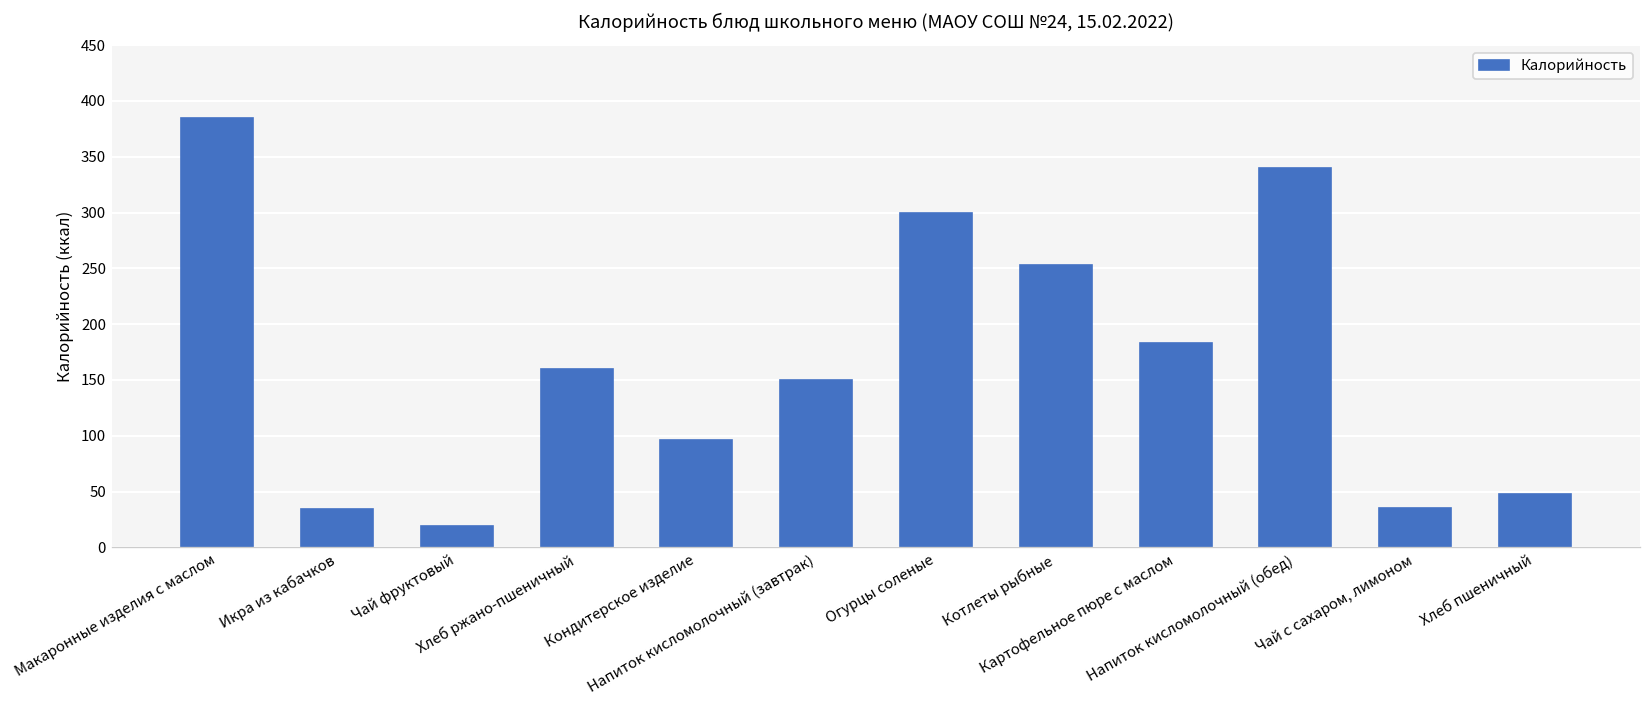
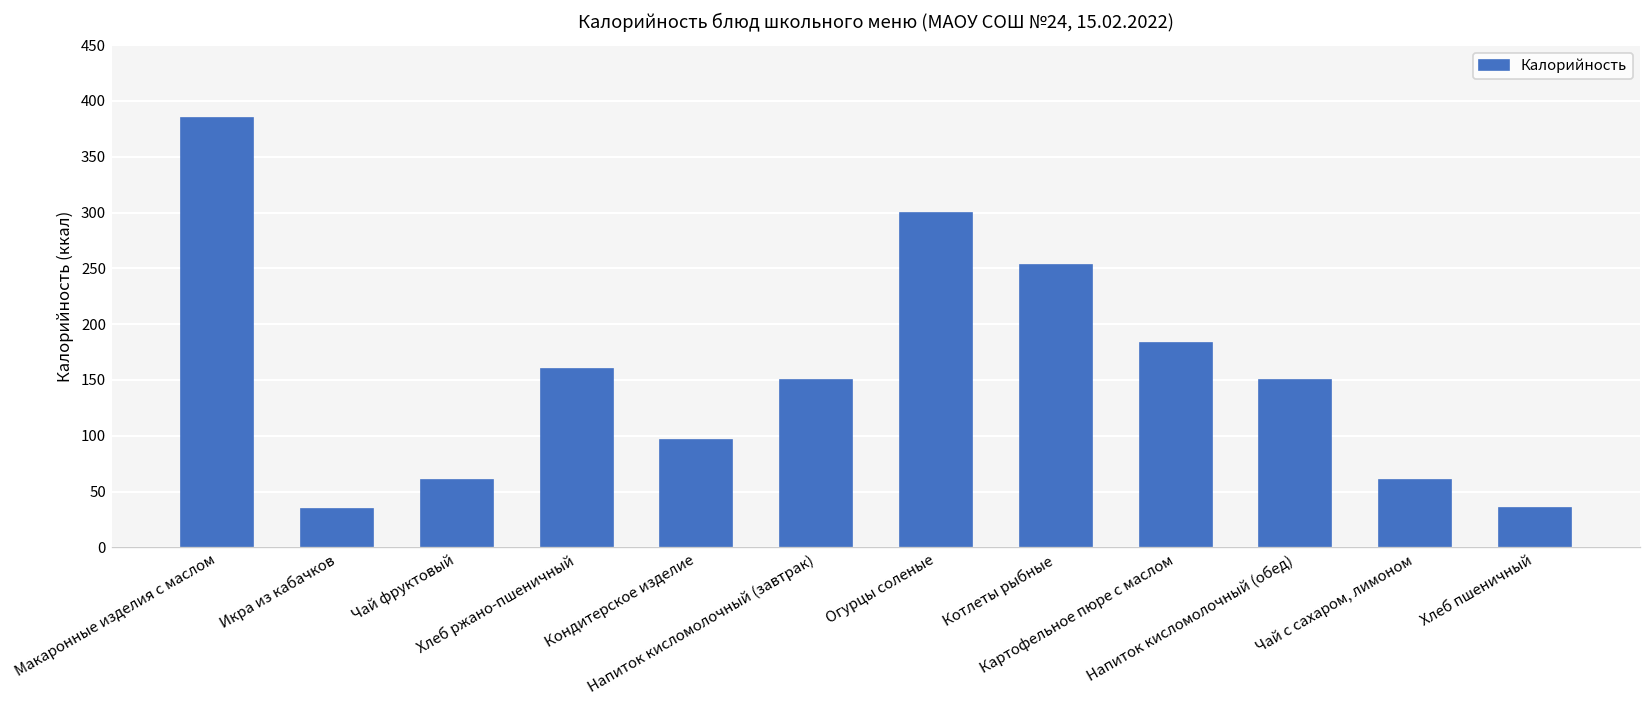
  {
    "Макаронные изделия с маслом": 380,
    "Икра из кабачков": 30,
-   "Чай фруктовый": 20,
+   "Чай фруктовый": 60,
    "Хлеб ржано-пшеничный": 160,
    "Кондитерское изделие": 100,
    "Напиток кисломолочный (завтрак)": 150,
    "Огурцы соленые": 300,
    "Котлеты рыбные": 250,
    "Картофельное пюре с маслом": 180,
-   "Напиток кисломолочный (обед)": 340,
-   "Чай с сахаром, лимоном": 40,
-   "Хлеб пшеничный": 50
+   "Напиток кисломолочный (обед)": 150,
+   "Чай с сахаром, лимоном": 60,
+   "Хлеб пшеничный": 30
  }
